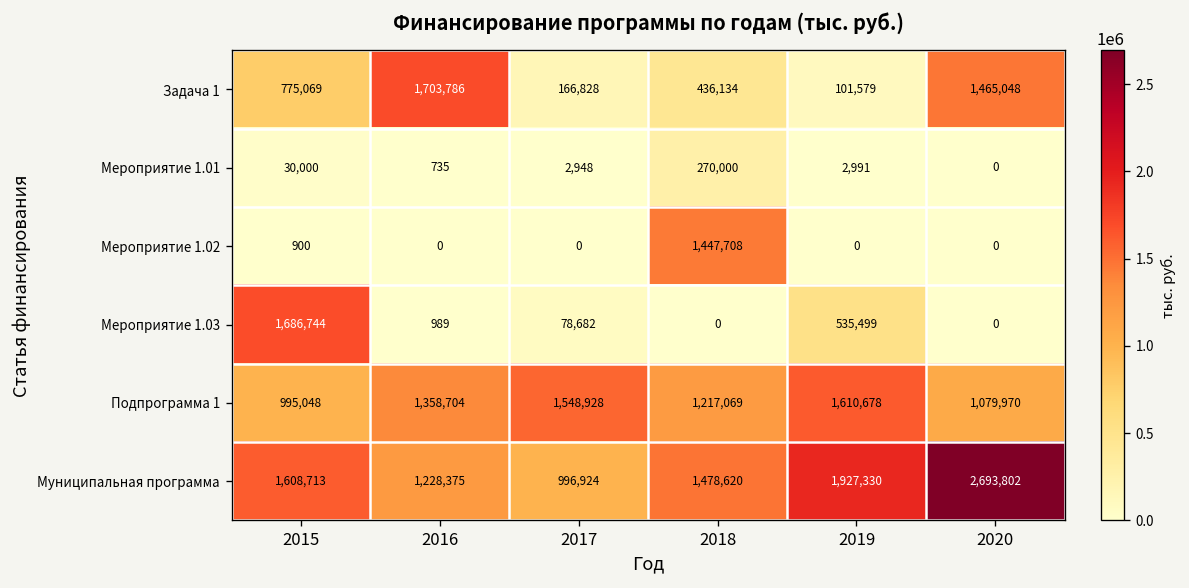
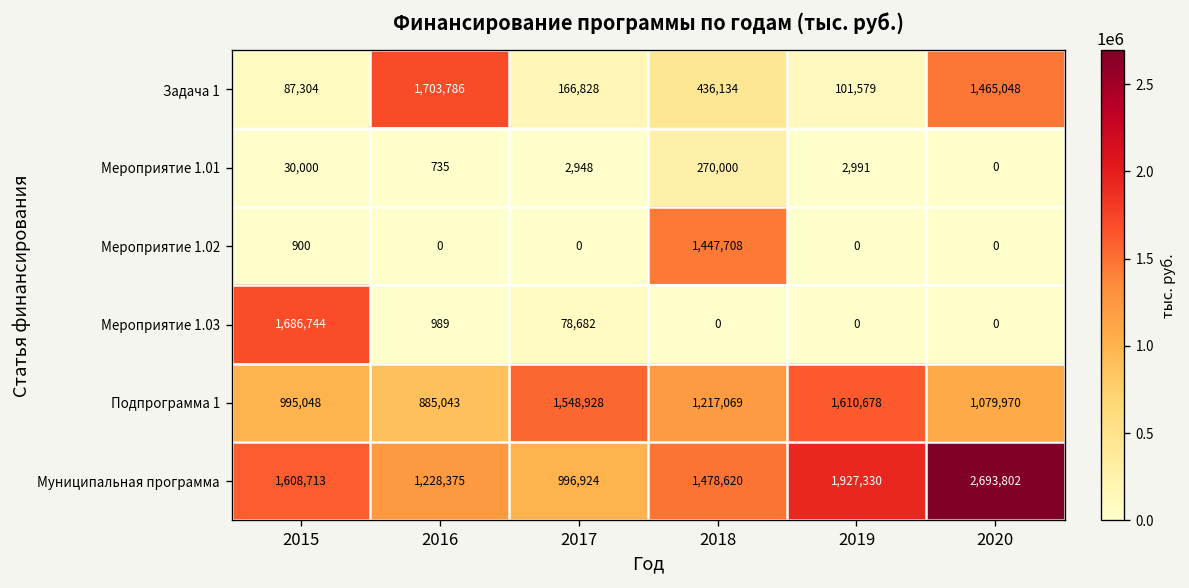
  {
    "Задача 1": {
-     "2015": "775,069",
+     "2015": "87,304",
      "2016": "1,703,786",
      "2017": "166,828",
      "2018": "436,134",
      "2019": "101,579",
      "2020": "1,465,048"
    },
    "Мероприятие 1.01": {
      "2015": "30,000",
      "2016": "735",
      "2017": "2,948",
      "2018": "270,000",
      "2019": "2,991",
      "2020": "0"
    },
    "Мероприятие 1.02": {
      "2015": "900",
      "2016": "0",
      "2017": "0",
      "2018": "1,447,708",
      "2019": "0",
      "2020": "0"
    },
    "Мероприятие 1.03": {
      "2015": "1,686,744",
      "2016": "989",
      "2017": "78,682",
      "2018": "0",
-     "2019": "535,499",
+     "2019": "0",
      "2020": "0"
    },
    "Подпрограмма 1": {
      "2015": "995,048",
-     "2016": "1,358,704",
+     "2016": "885,043",
      "2017": "1,548,928",
      "2018": "1,217,069",
      "2019": "1,610,678",
      "2020": "1,079,970"
    },
    "Муниципальная программа": {
      "2015": "1,608,713",
      "2016": "1,228,375",
      "2017": "996,924",
      "2018": "1,478,620",
      "2019": "1,927,330",
      "2020": "2,693,802"
    }
  }
